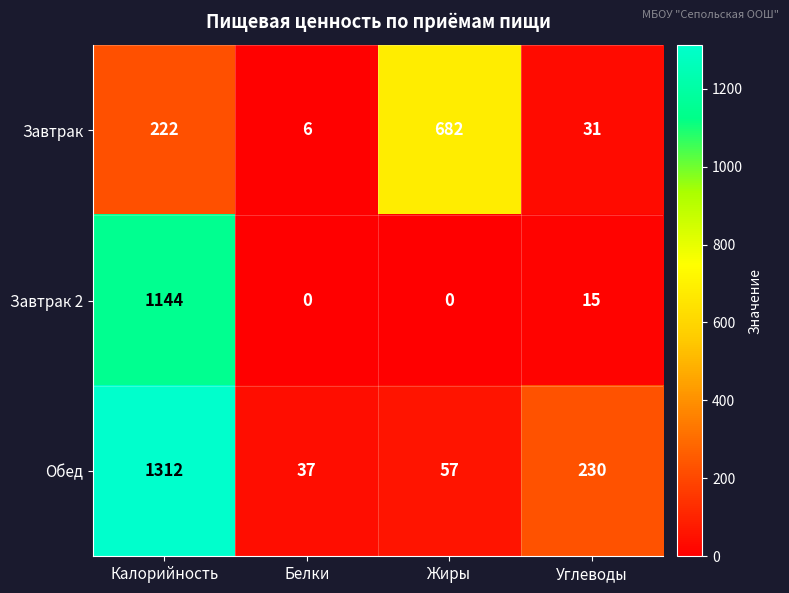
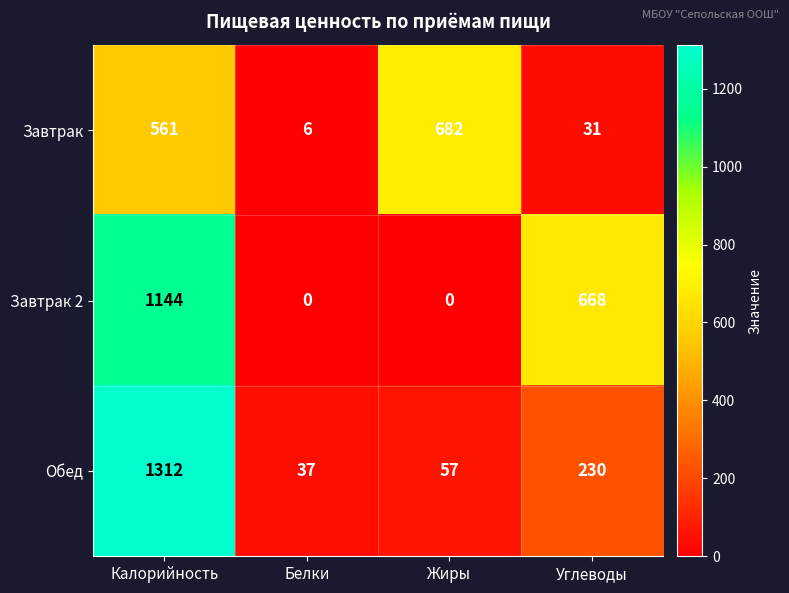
  {
    "Завтрак": {
-     "Калорийность": 222,
+     "Калорийность": 561,
      "Белки": 6,
      "Жиры": 682,
      "Углеводы": 31
    },
    "Завтрак 2": {
      "Калорийность": 1144,
      "Белки": 0,
      "Жиры": 0,
-     "Углеводы": 15
+     "Углеводы": 668
    },
    "Обед": {
      "Калорийность": 1312,
      "Белки": 37,
      "Жиры": 57,
      "Углеводы": 230
    }
  }
